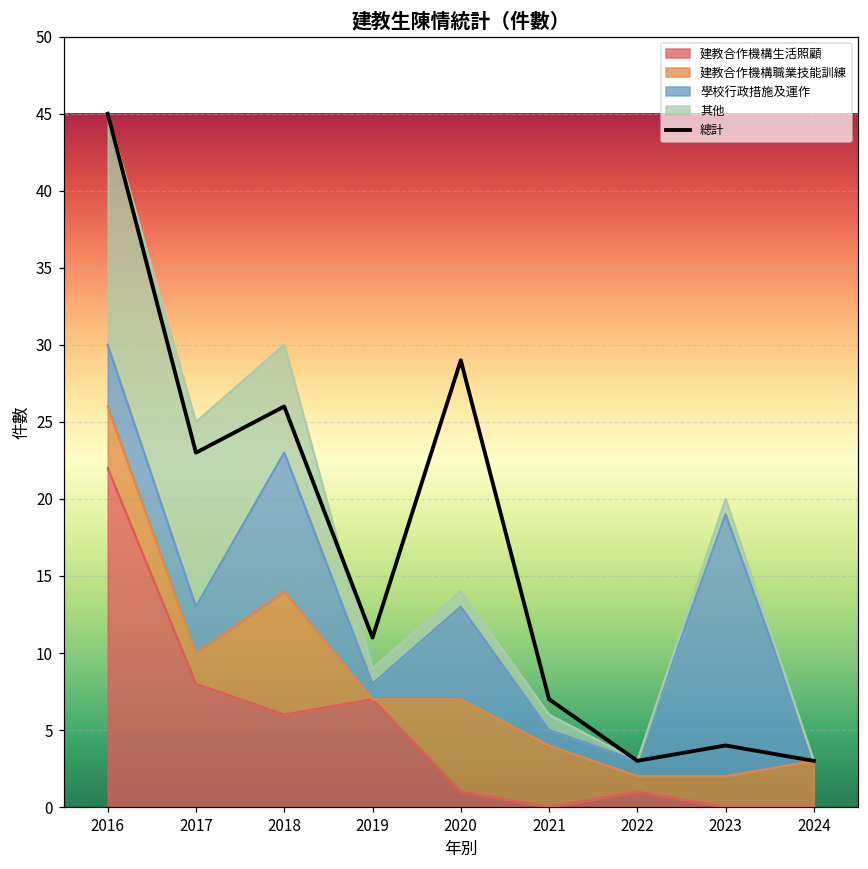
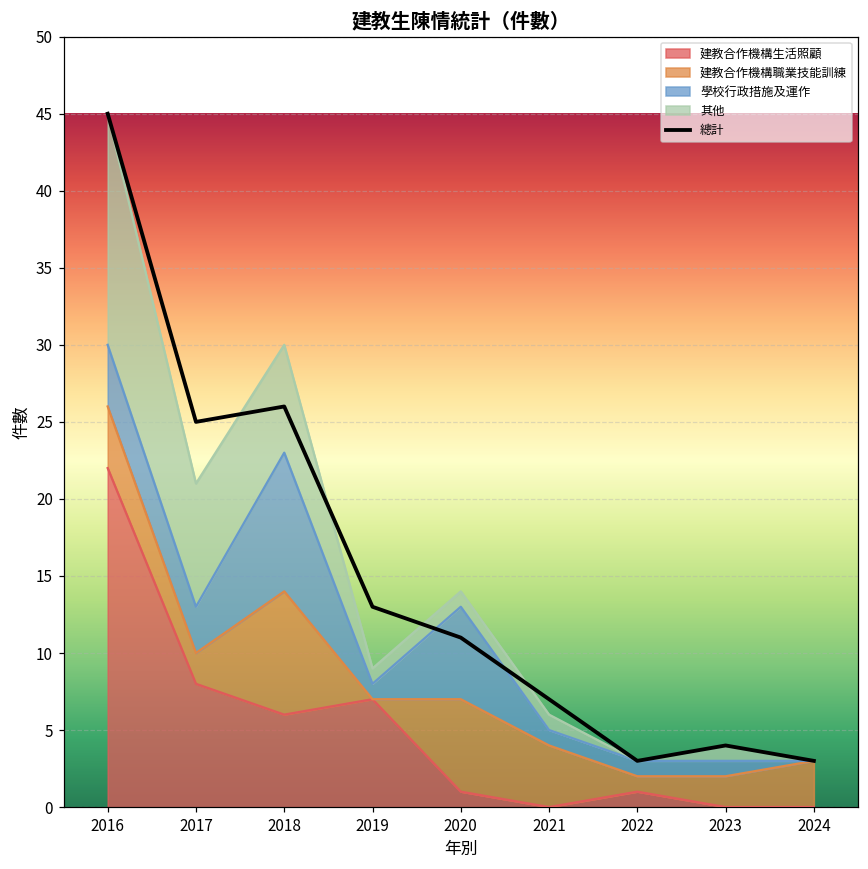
  {
    "學校行政措施及運作": {
-     "2023": 17
+     "2023": 1
    },
    "其他": {
-     "2017": 12
+     "2017": 8
    },
    "總計": {
-     "2017": 23,
+     "2017": 25,
      "2018": 26,
-     "2019": 11,
-     "2020": 29,
+     "2019": 13,
+     "2020": 11,
      "2021": 7
    }
  }
